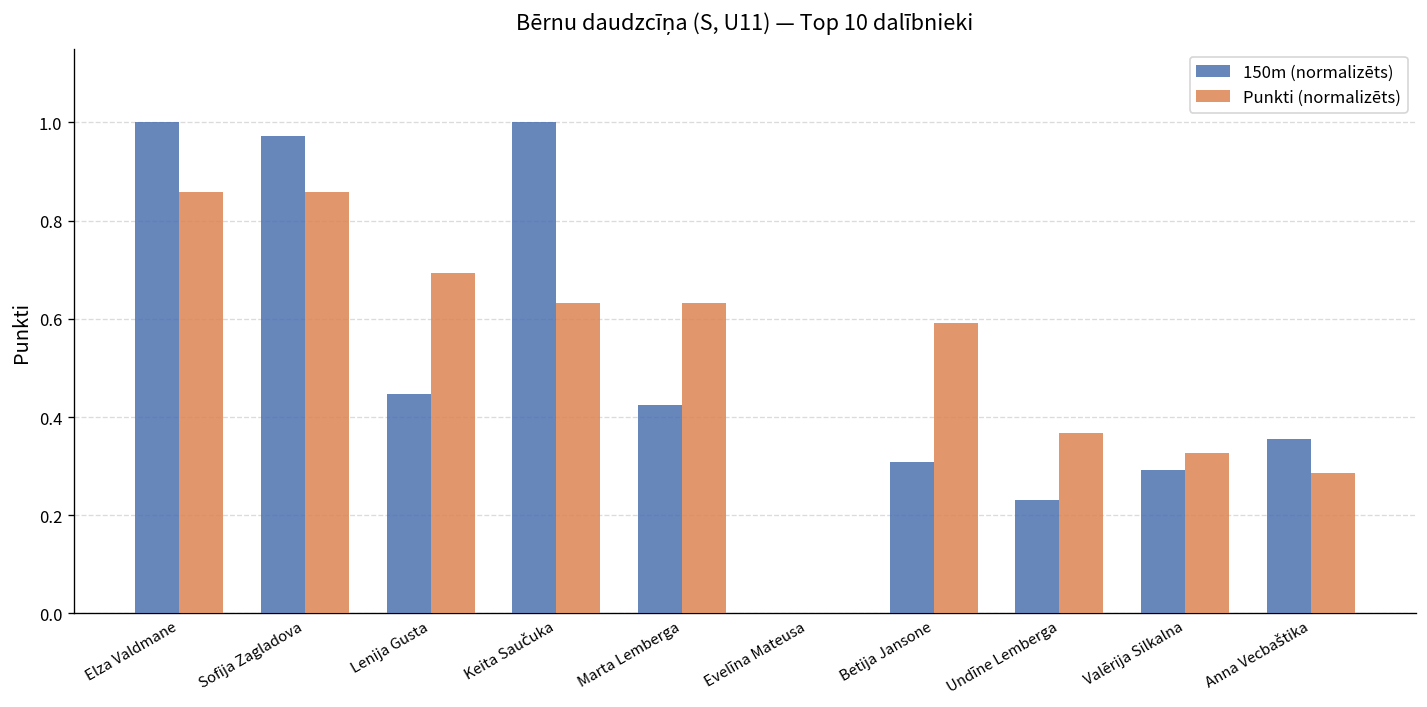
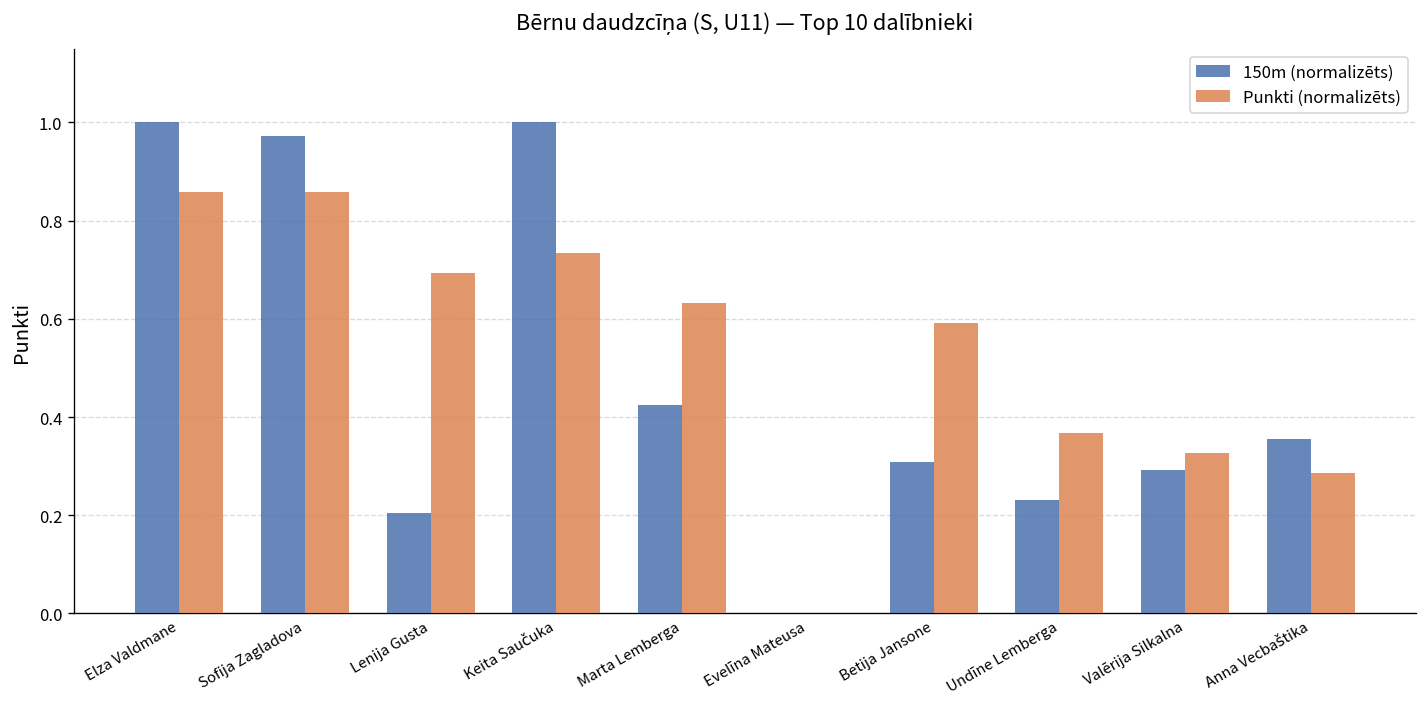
  {
    "150m (normalizēts)": {
      "Elza Valdmane": 1.00,
      "Sofija Zagladova": 0.97,
-     "Lenija Gusta": 0.45,
+     "Lenija Gusta": 0.20,
      "Keita Saučuka": 1.00,
      "Marta Lemberga": 0.42,
      "Evelīna Mateusa": 0.00,
      "Betija Jansone": 0.31,
      "Undīne Lemberga": 0.23,
      "Valērija Silkalna": 0.29,
      "Anna Vecbaštika": 0.36
    },
    "Punkti (normalizēts)": {
      "Elza Valdmane": 0.86,
      "Sofija Zagladova": 0.86,
      "Lenija Gusta": 0.69,
-     "Keita Saučuka": 0.63,
+     "Keita Saučuka": 0.73,
      "Marta Lemberga": 0.63,
      "Evelīna Mateusa": 0.00,
      "Betija Jansone": 0.59,
      "Undīne Lemberga": 0.37,
      "Valērija Silkalna": 0.33,
      "Anna Vecbaštika": 0.29
    }
  }
